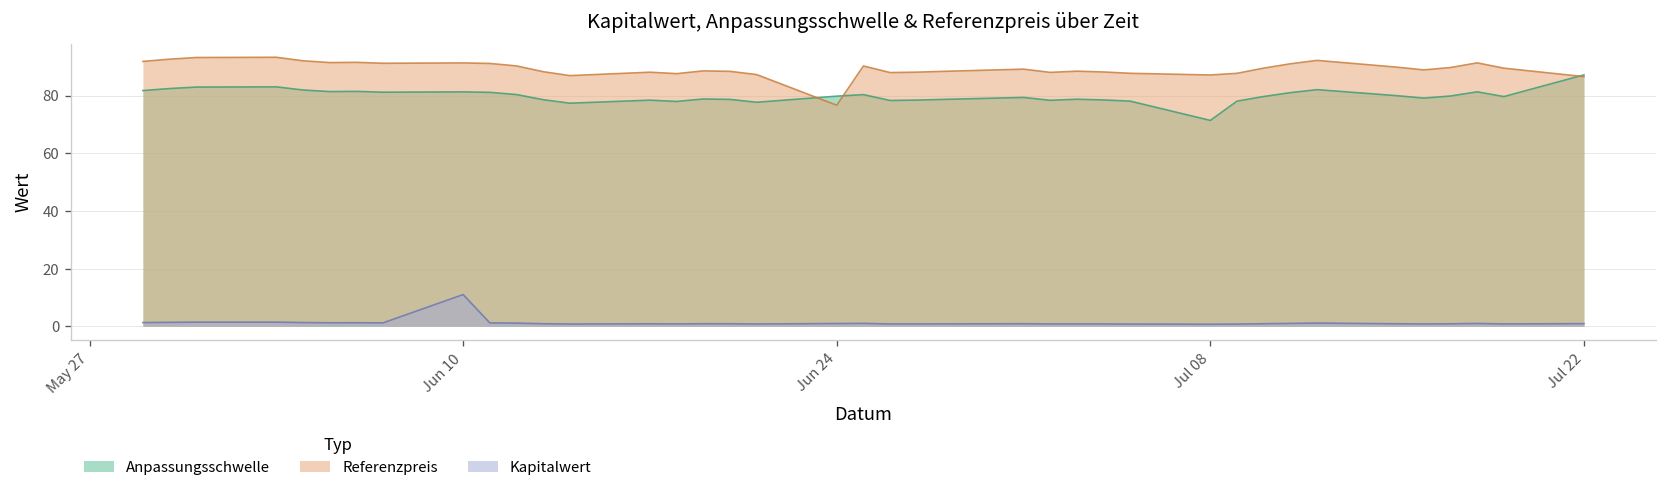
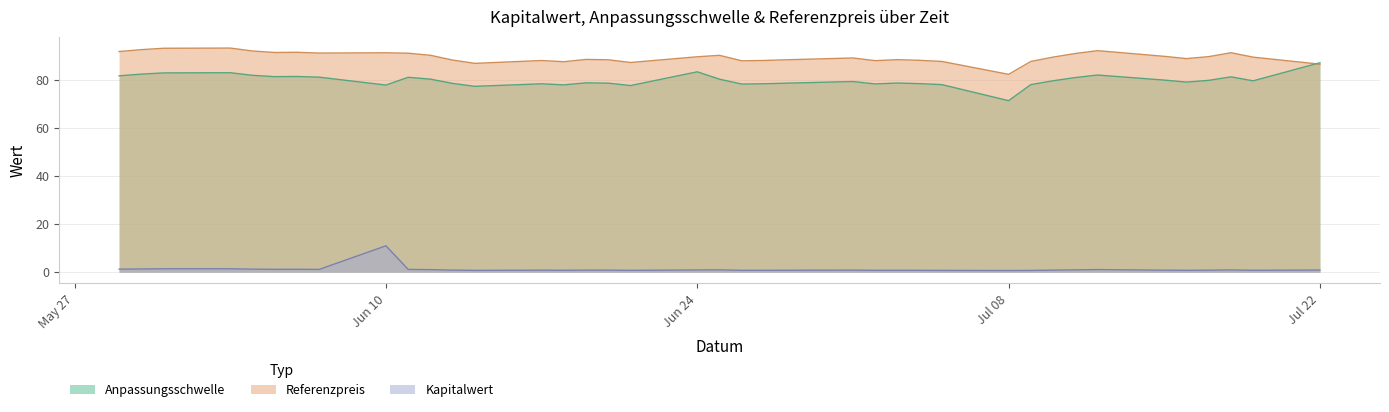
  {
    "Anpassungsschwelle": {
-     "Jun 10": 81,
-     "Jun 24": 80,
+     "Jun 10": 78,
+     "Jun 24": 83,
      "Jul 08": 71
    },
    "Referenzpreis": {
      "Jun 10": 91,
-     "Jun 24": 77,
-     "Jul 08": 87
+     "Jun 24": 90,
+     "Jul 08": 82
    },
    "Kapitalwert": {
      "Jun 10": 11,
      "Jun 24": 1,
      "Jul 08": 1,
      "Jul 22": 1
    }
  }
